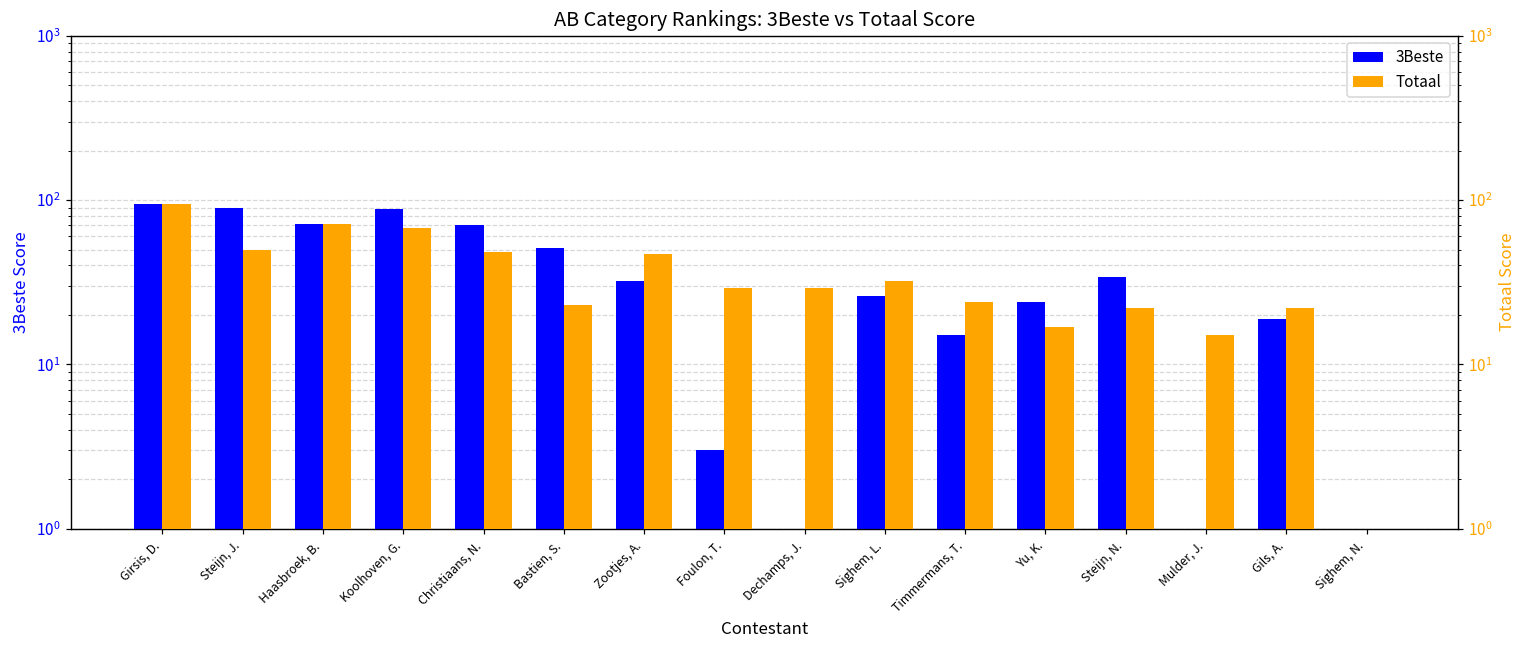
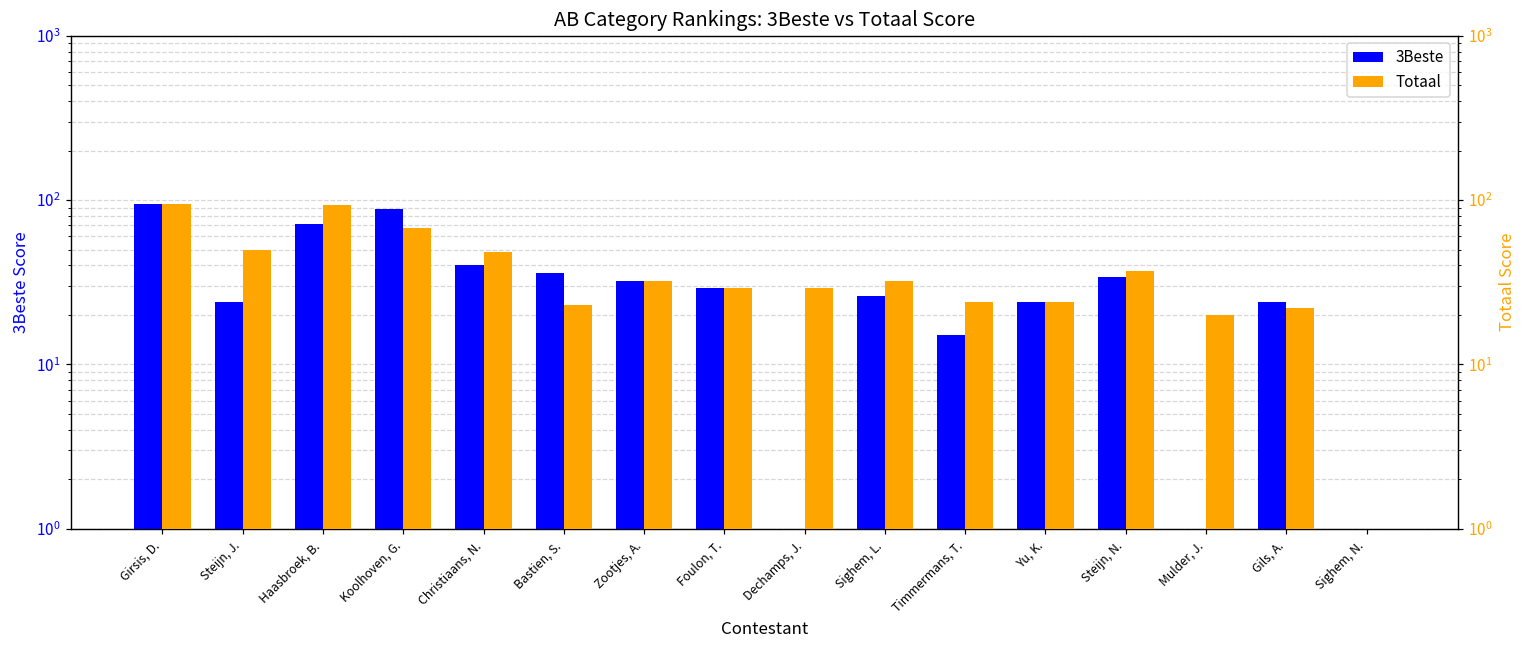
  {
    "3Beste": {
      "Girsis, D.": 100,
-     "Steijn, J.": 90,
+     "Steijn, J.": 24,
      "Haasbroek, B.": 70,
      "Koolhoven, G.": 90,
-     "Christiaans, N.": 70,
-     "Bastien, S.": 51,
+     "Christiaans, N.": 40,
+     "Bastien, S.": 36,
      "Zootjes, A.": 32,
-     "Foulon, T.": 3,
+     "Foulon, T.": 29,
      "Dechamps, J.": 1,
      "Sighem, L.": 26,
      "Timmermans, T.": 15,
      "Yu, K.": 24,
      "Steijn, N.": 34,
      "Mulder, J.": 1,
-     "Gils, A.": 19
+     "Gils, A.": 24
    },
    "Totaal": {
      "Girsis, D.": 100,
      "Steijn, J.": 50,
-     "Haasbroek, B.": 70,
+     "Haasbroek, B.": 90,
      "Koolhoven, G.": 70,
      "Christiaans, N.": 48,
      "Bastien, S.": 23,
-     "Zootjes, A.": 47,
+     "Zootjes, A.": 32,
      "Foulon, T.": 29,
      "Dechamps, J.": 29,
      "Sighem, L.": 32,
      "Timmermans, T.": 24,
-     "Yu, K.": 17,
-     "Steijn, N.": 22,
-     "Mulder, J.": 15,
+     "Yu, K.": 24,
+     "Steijn, N.": 37,
+     "Mulder, J.": 20,
      "Gils, A.": 22
    }
  }
